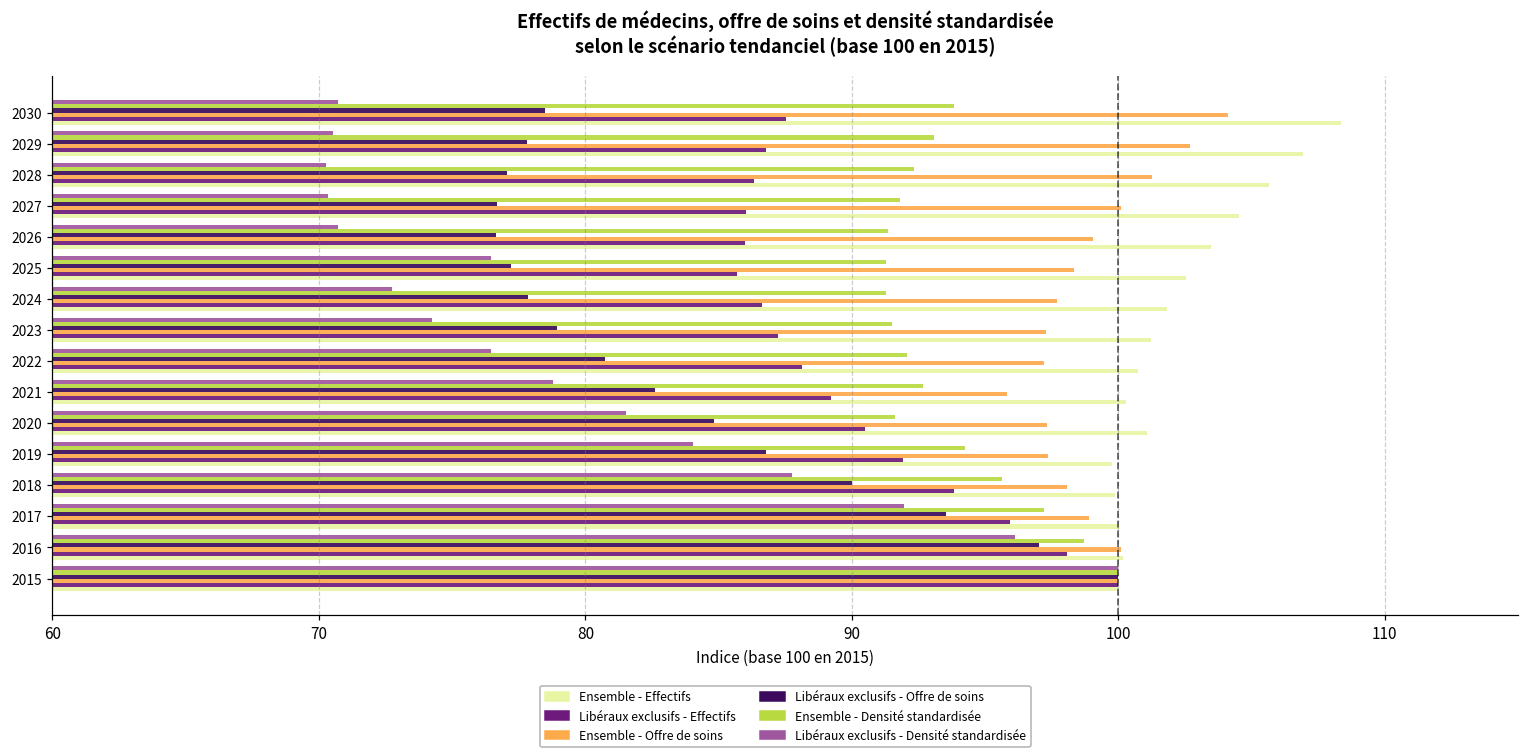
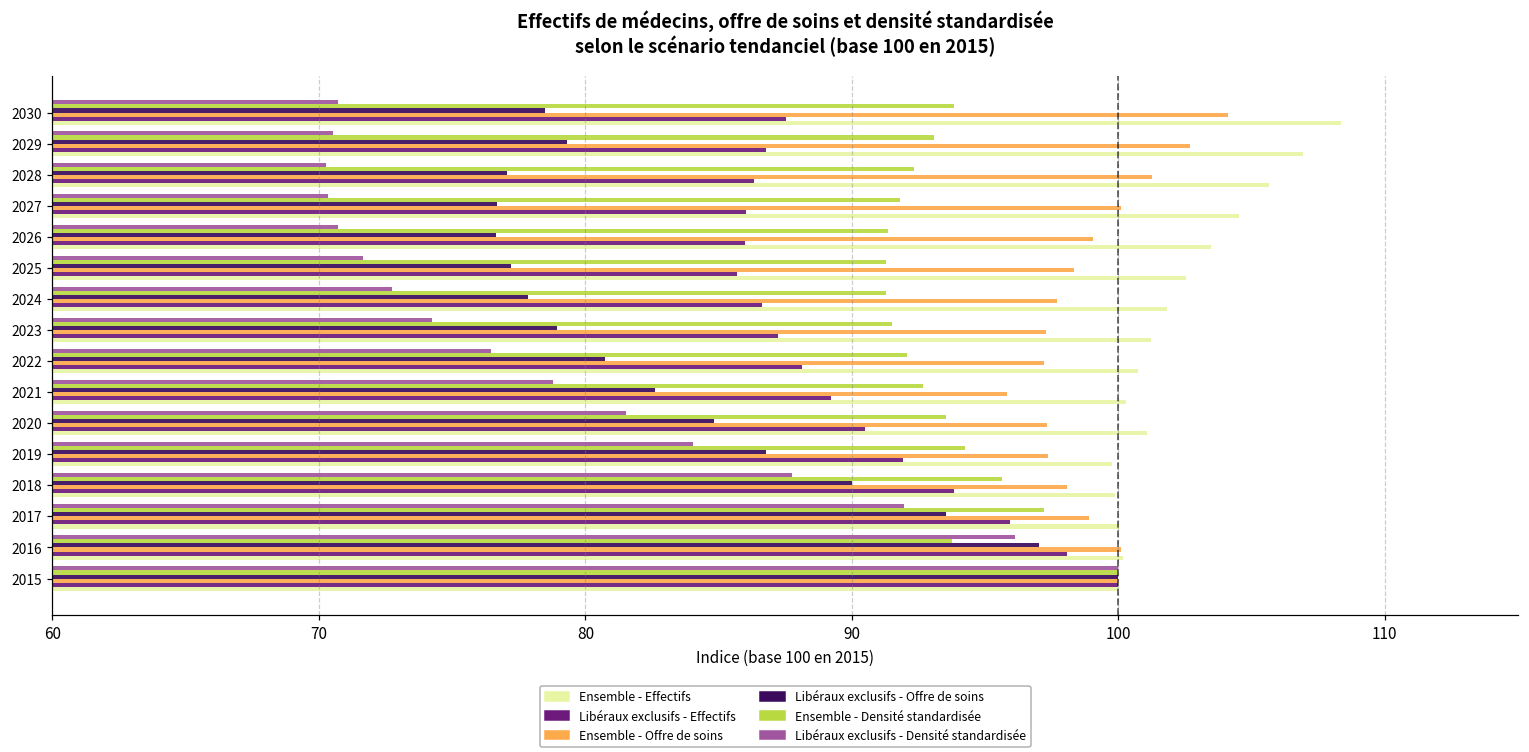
  {
    "Ensemble - Effectifs": {
      "2030": 108.4,
      "2029": 106.9,
      "2028": 105.7,
      "2027": 104.5,
      "2026": 103.5,
      "2025": 102.5,
      "2024": 101.8,
      "2023": 101.2,
      "2022": 100.7,
      "2021": 100.3,
      "2020": 101.1,
      "2019": 99.8,
      "2018": 99.9,
      "2017": 100.0,
      "2016": 100.2,
      "2015": 100.0
    },
    "Libéraux exclusifs - Effectifs": {
      "2030": 87.5,
      "2029": 86.8,
      "2028": 86.3,
      "2027": 86.0,
      "2026": 86.0,
      "2025": 85.7,
      "2024": 86.6,
      "2023": 87.2,
      "2022": 88.1,
      "2021": 89.2,
      "2020": 90.5,
      "2019": 91.9,
      "2018": 93.8,
      "2017": 95.9,
      "2016": 98.1,
      "2015": 100.0
    },
    "Ensemble - Offre de soins": {
      "2030": 104.1,
      "2029": 102.7,
      "2028": 101.3,
      "2027": 100.1,
      "2026": 99.0,
      "2025": 98.3,
      "2024": 97.7,
      "2023": 97.3,
      "2022": 97.2,
      "2021": 95.8,
      "2020": 97.3,
      "2019": 97.4,
      "2018": 98.1,
      "2017": 98.9,
      "2016": 100.1,
      "2015": 100.0
    },
    "Libéraux exclusifs - Offre de soins": {
      "2030": 78.5,
-     "2029": 77.8,
+     "2029": 79.3,
      "2028": 77.1,
      "2027": 76.7,
      "2026": 76.6,
      "2025": 77.2,
      "2024": 77.9,
      "2023": 79.0,
      "2022": 80.7,
      "2021": 82.6,
      "2020": 84.8,
      "2019": 86.8,
      "2018": 90.0,
      "2017": 93.5,
      "2016": 97.0,
      "2015": 100.0
    },
    "Ensemble - Densité standardisée": {
      "2030": 93.8,
      "2029": 93.1,
      "2028": 92.3,
      "2027": 91.8,
      "2026": 91.4,
      "2025": 91.3,
      "2024": 91.3,
      "2023": 91.5,
      "2022": 92.1,
      "2021": 92.7,
-     "2020": 91.6,
+     "2020": 93.5,
      "2019": 94.2,
      "2018": 95.6,
      "2017": 97.2,
-     "2016": 98.7,
+     "2016": 93.7,
      "2015": 100.0
    },
    "Libéraux exclusifs - Densité standardisée": {
      "2030": 70.7,
      "2029": 70.5,
      "2028": 70.3,
      "2027": 70.3,
      "2026": 70.7,
-     "2025": 76.5,
+     "2025": 71.6,
      "2024": 72.7,
      "2023": 74.2,
      "2022": 76.4,
      "2021": 78.8,
      "2020": 81.5,
      "2019": 84.0,
      "2018": 87.8,
      "2017": 91.9,
      "2016": 96.1,
      "2015": 100.0
    }
  }
